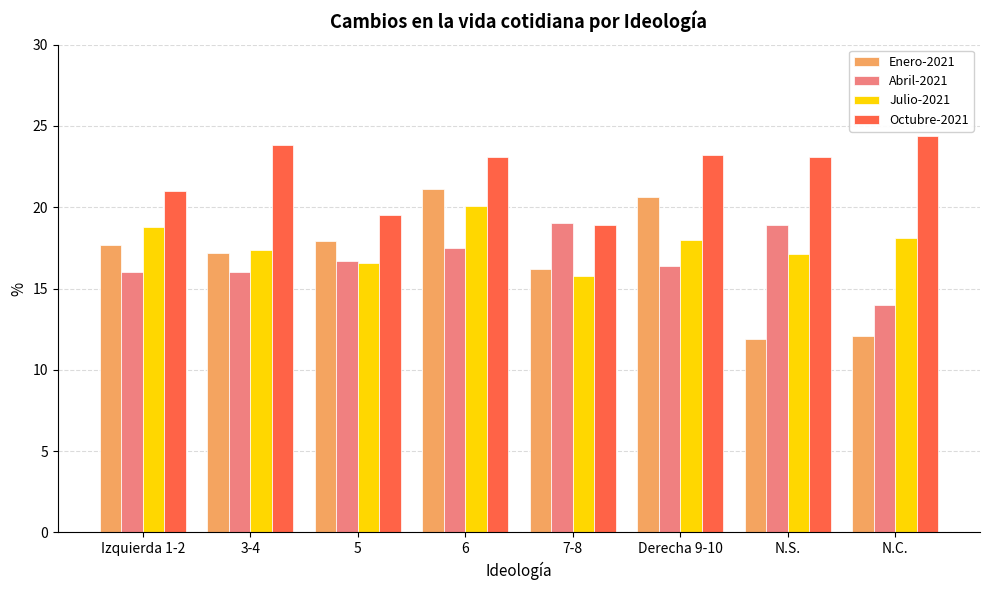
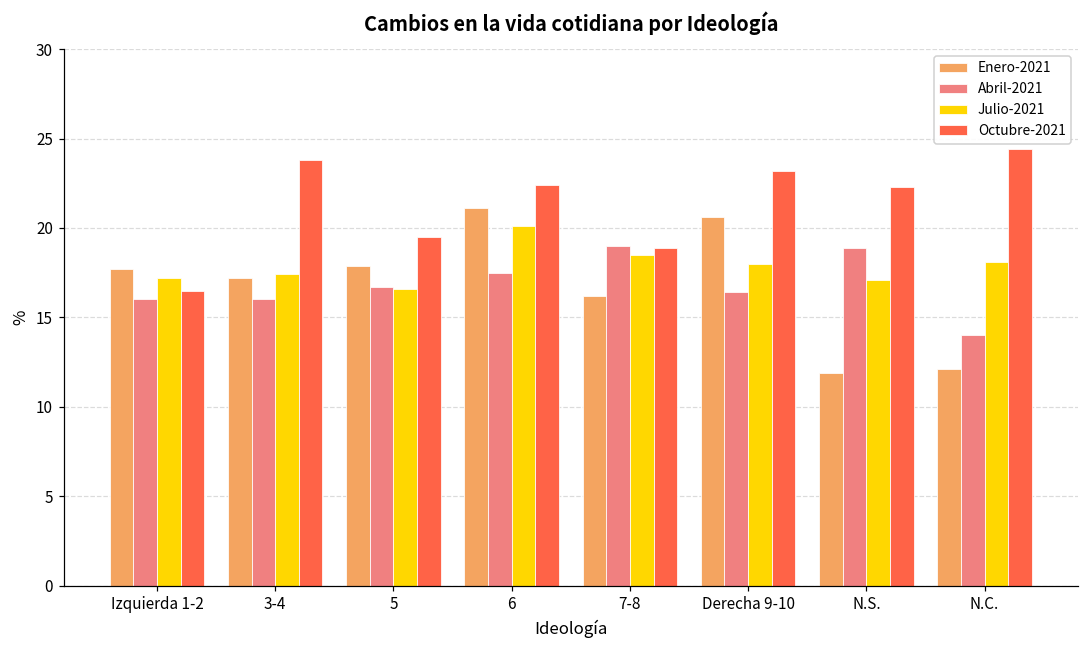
  {
    "Julio-2021": {
-     "Izquierda 1-2": 18.8,
+     "Izquierda 1-2": 17.2,
      "3-4": 17.4,
      "5": 16.6,
      "6": 20.1,
-     "7-8": 15.8,
+     "7-8": 18.5,
      "Derecha 9-10": 18.0,
      "N.S.": 17.1,
      "N.C.": 18.1
    },
    "Octubre-2021": {
-     "Izquierda 1-2": 21.0,
+     "Izquierda 1-2": 16.5,
      "3-4": 23.8,
      "5": 19.5,
-     "6": 23.1,
+     "6": 22.4,
      "7-8": 18.9,
      "Derecha 9-10": 23.2,
-     "N.S.": 23.1,
+     "N.S.": 22.3,
      "N.C.": 24.4
    }
  }
